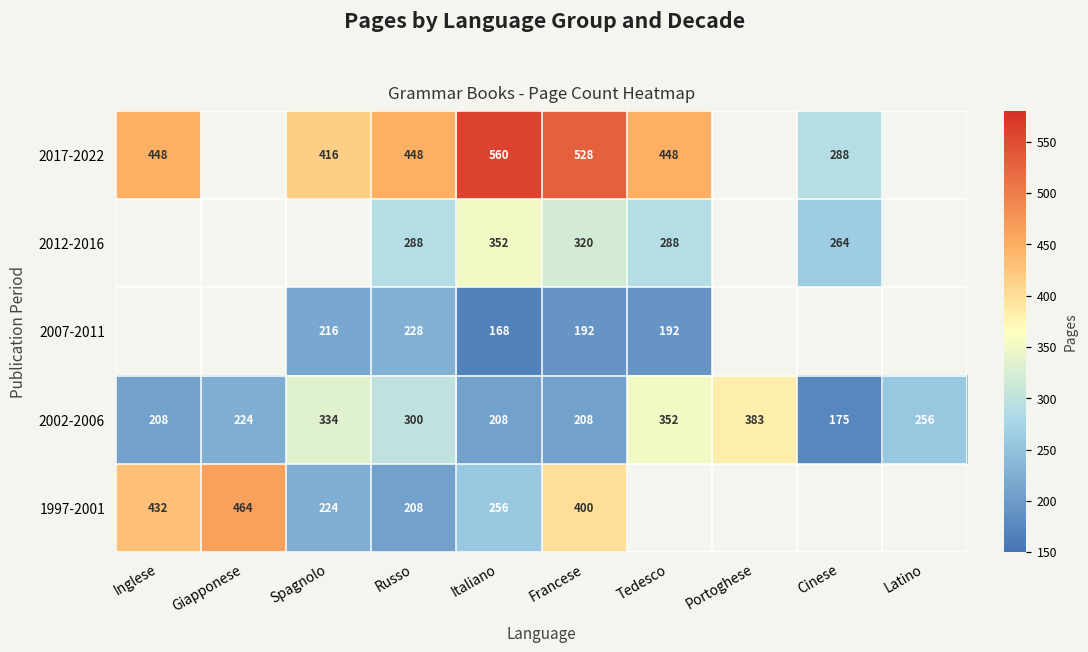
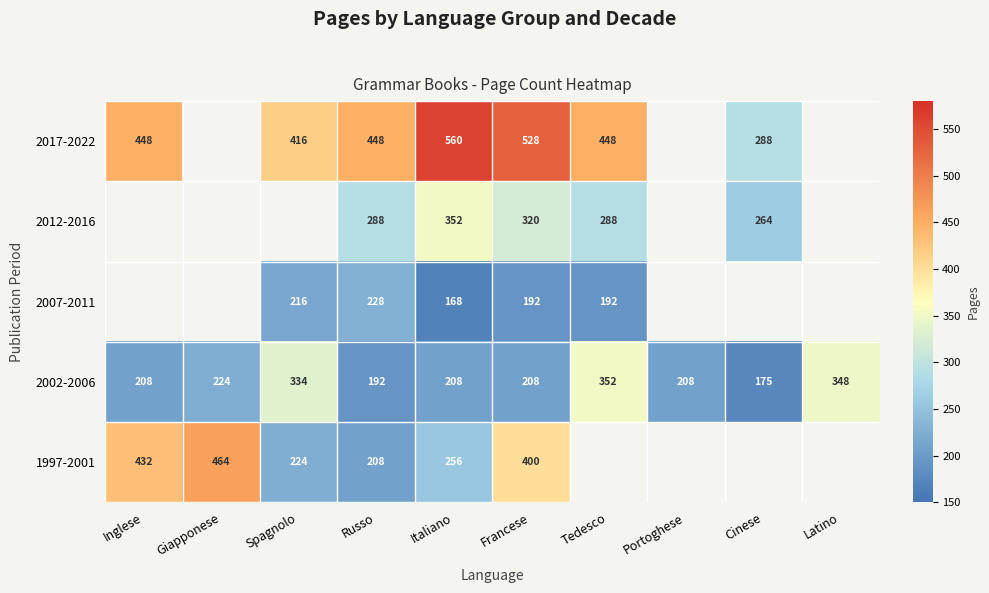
  {
    "2017-2022": {
      "Inglese": 448,
      "Spagnolo": 416,
      "Russo": 448,
      "Italiano": 560,
      "Francese": 528,
      "Tedesco": 448,
      "Cinese": 288
    },
    "2012-2016": {
      "Russo": 288,
      "Italiano": 352,
      "Francese": 320,
      "Tedesco": 288,
      "Cinese": 264
    },
    "2007-2011": {
      "Spagnolo": 216,
      "Russo": 228,
      "Italiano": 168,
      "Francese": 192,
      "Tedesco": 192
    },
    "2002-2006": {
      "Inglese": 208,
      "Giapponese": 224,
      "Spagnolo": 334,
-     "Russo": 300,
+     "Russo": 192,
      "Italiano": 208,
      "Francese": 208,
      "Tedesco": 352,
-     "Portoghese": 383,
+     "Portoghese": 208,
      "Cinese": 175,
-     "Latino": 256
+     "Latino": 348
    },
    "1997-2001": {
      "Inglese": 432,
      "Giapponese": 464,
      "Spagnolo": 224,
      "Russo": 208,
      "Italiano": 256,
      "Francese": 400
    }
  }
